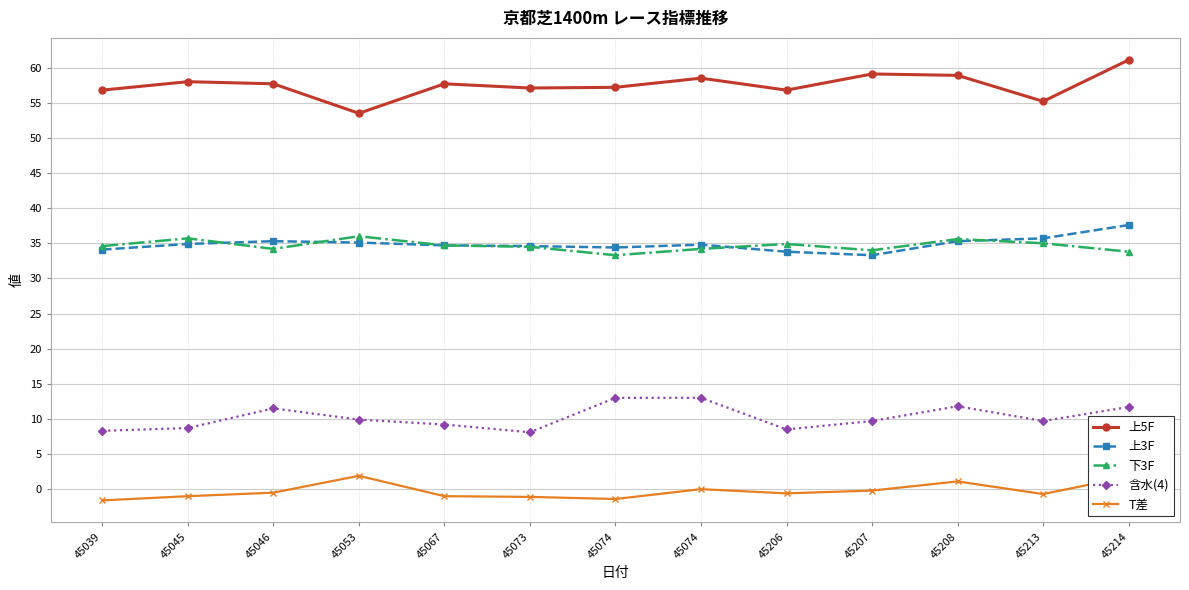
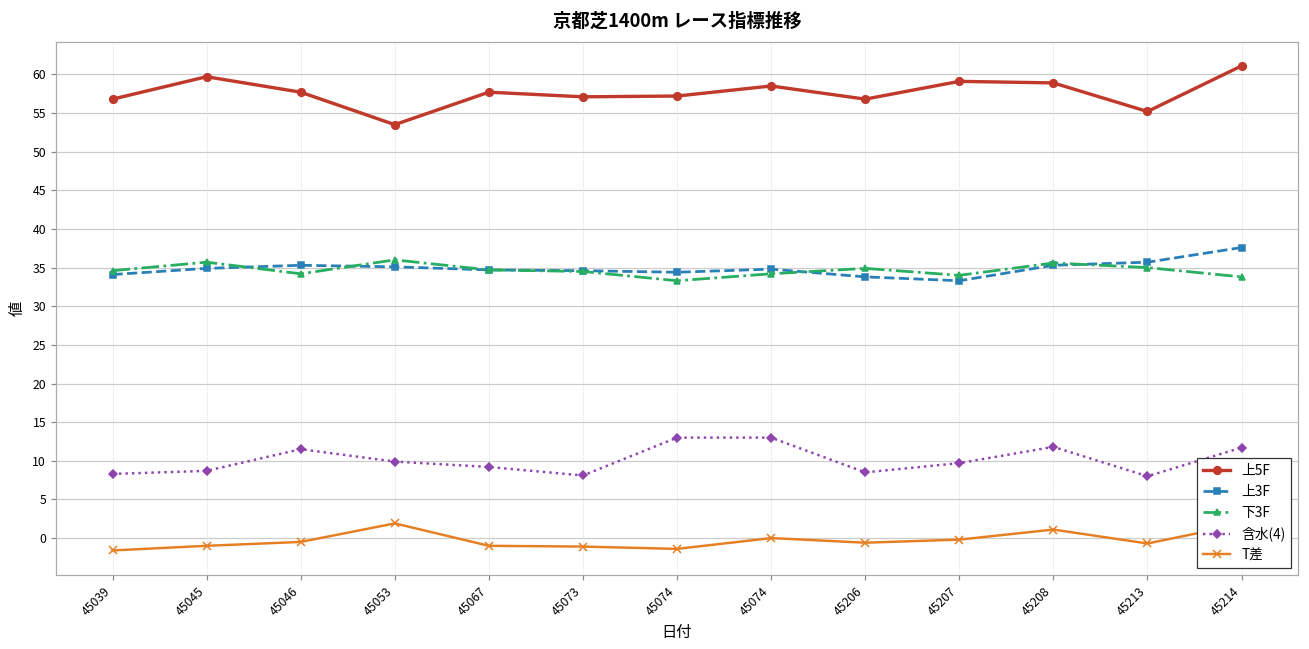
  {
    "上5F": {
      "45039": 57,
-     "45045": 58,
+     "45045": 60,
      "45046": 58,
      "45053": 54,
      "45067": 58,
      "45073": 57,
      "45206": 57,
      "45207": 59,
      "45208": 59,
      "45213": 55,
      "45214": 61
    },
    "上3F": {
      "45039": 34,
      "45045": 35,
      "45046": 35,
      "45053": 35,
      "45206": 34,
      "45207": 33,
      "45213": 36,
      "45214": 38
    },
    "下3F": {
      "45039": 35,
      "45045": 36,
      "45046": 34,
      "45053": 36,
      "45206": 35,
      "45207": 34,
      "45213": 35,
      "45214": 34
    },
    "含水(4)": {
      "45039": 8,
      "45045": 9,
      "45046": 12,
      "45053": 10,
      "45067": 9,
      "45073": 8,
      "45206": 9,
      "45207": 10,
      "45208": 12,
-     "45213": 10,
+     "45213": 8,
      "45214": 12
    },
    "T差": {
      "45039": -2,
      "45045": -1,
      "45046": -1,
      "45053": 2,
      "45067": -1,
      "45073": -1,
      "45206": -1,
      "45207": 0,
      "45208": 1,
      "45213": -1
    }
  }
